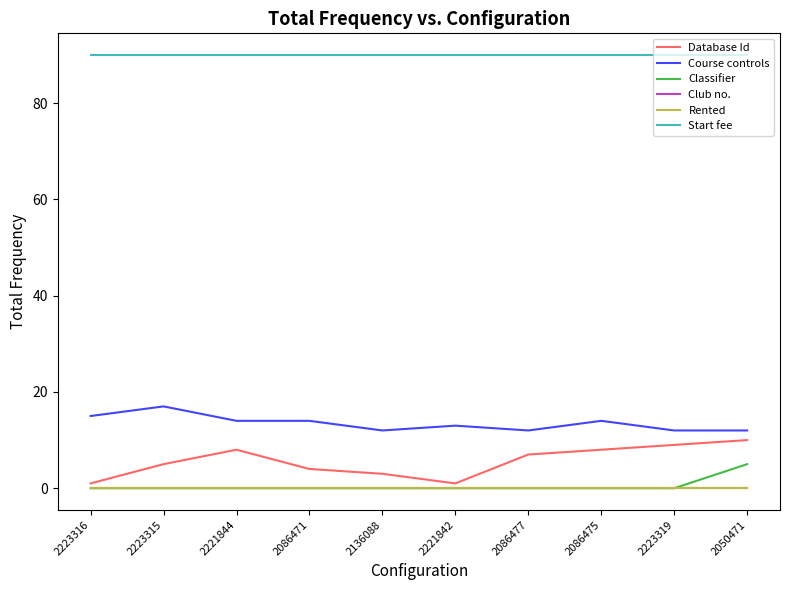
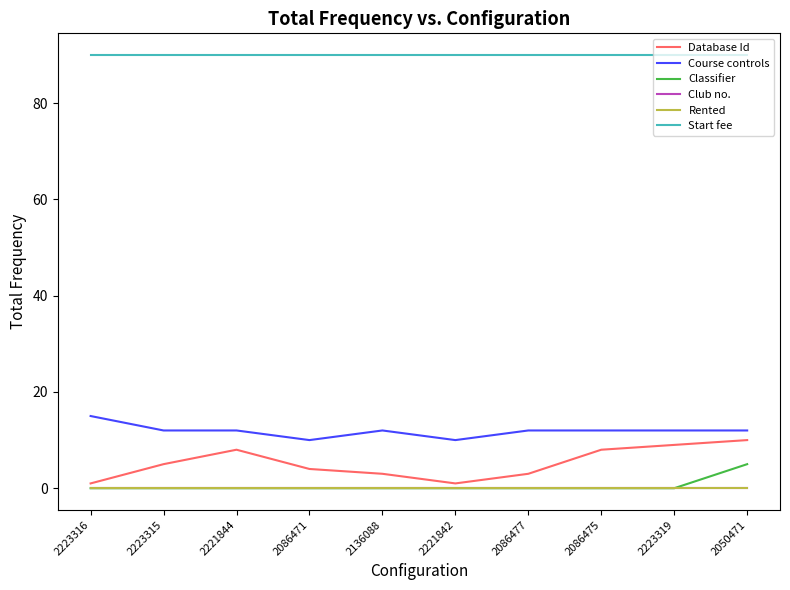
  {
    "Database Id": {
      "2223316": 1,
      "2223315": 5,
      "2221844": 8,
      "2086471": 4,
      "2136088": 3,
      "2221842": 1,
-     "2086477": 7,
+     "2086477": 3,
      "2086475": 8,
      "2223319": 9,
      "2050471": 10
    },
    "Course controls": {
      "2223316": 15,
-     "2223315": 17,
-     "2221844": 14,
-     "2086471": 14,
+     "2223315": 12,
+     "2221844": 12,
+     "2086471": 10,
      "2136088": 12,
-     "2221842": 13,
+     "2221842": 10,
      "2086477": 12,
-     "2086475": 14,
+     "2086475": 12,
      "2223319": 12,
      "2050471": 12
    },
    "Classifier": {
      "2050471": 5
    },
    "Rented": {
      "2050471": 0
    },
    "Start fee": {
      "2223316": 90,
      "2223315": 90,
      "2221844": 90,
      "2086471": 90,
      "2136088": 90,
      "2221842": 90,
      "2086477": 90,
      "2086475": 90
    }
  }
